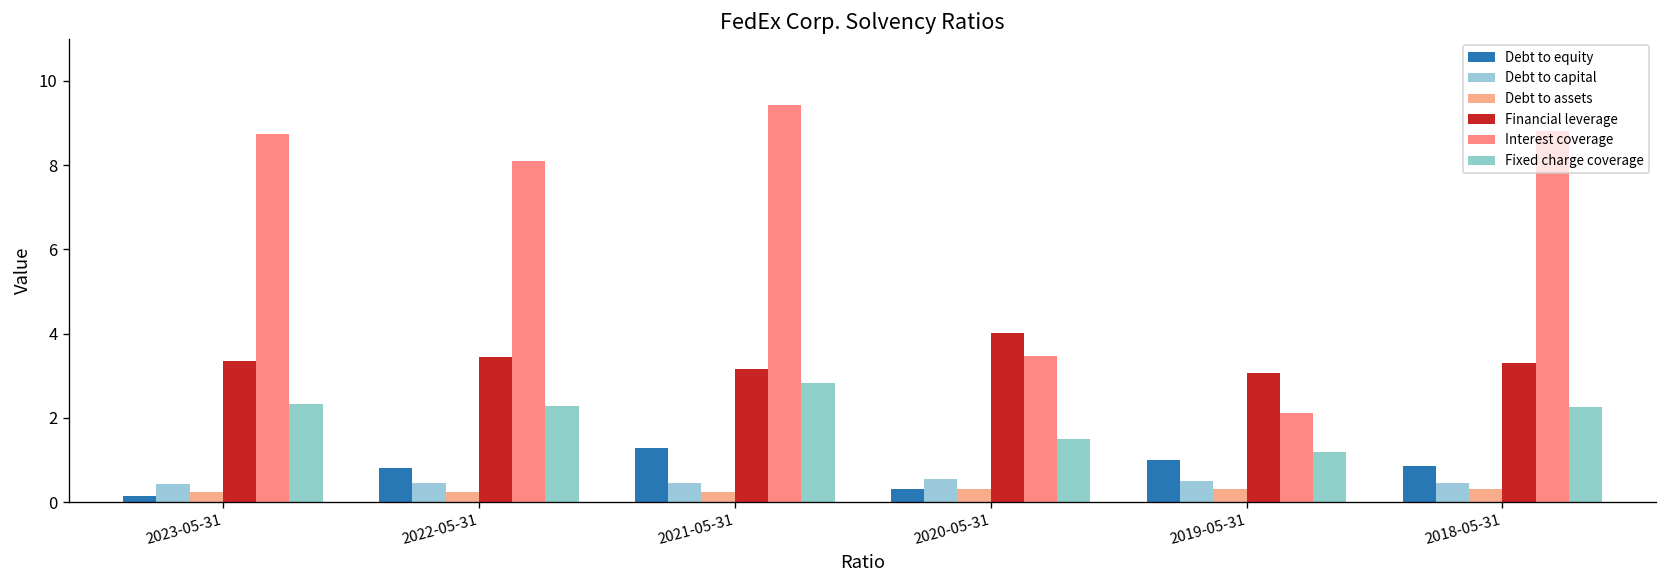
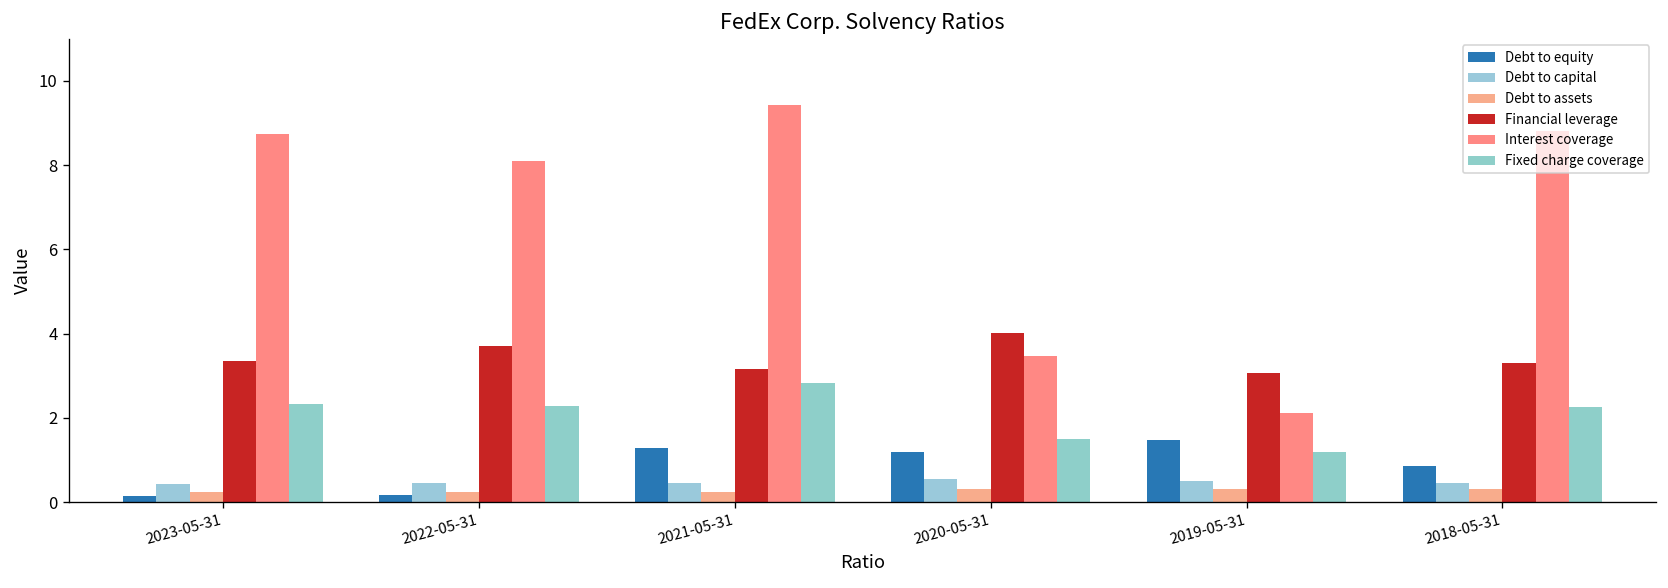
  {
    "Debt to equity": {
      "2023-05-31": 0.1,
-     "2022-05-31": 0.8,
+     "2022-05-31": 0.2,
      "2021-05-31": 1.3,
-     "2020-05-31": 0.3,
-     "2019-05-31": 1.0,
+     "2020-05-31": 1.2,
+     "2019-05-31": 1.5,
      "2018-05-31": 0.9
    },
    "Financial leverage": {
      "2023-05-31": 3.3,
-     "2022-05-31": 3.5,
+     "2022-05-31": 3.7,
      "2021-05-31": 3.2,
      "2020-05-31": 4.0,
      "2019-05-31": 3.1,
      "2018-05-31": 3.3
    }
  }
